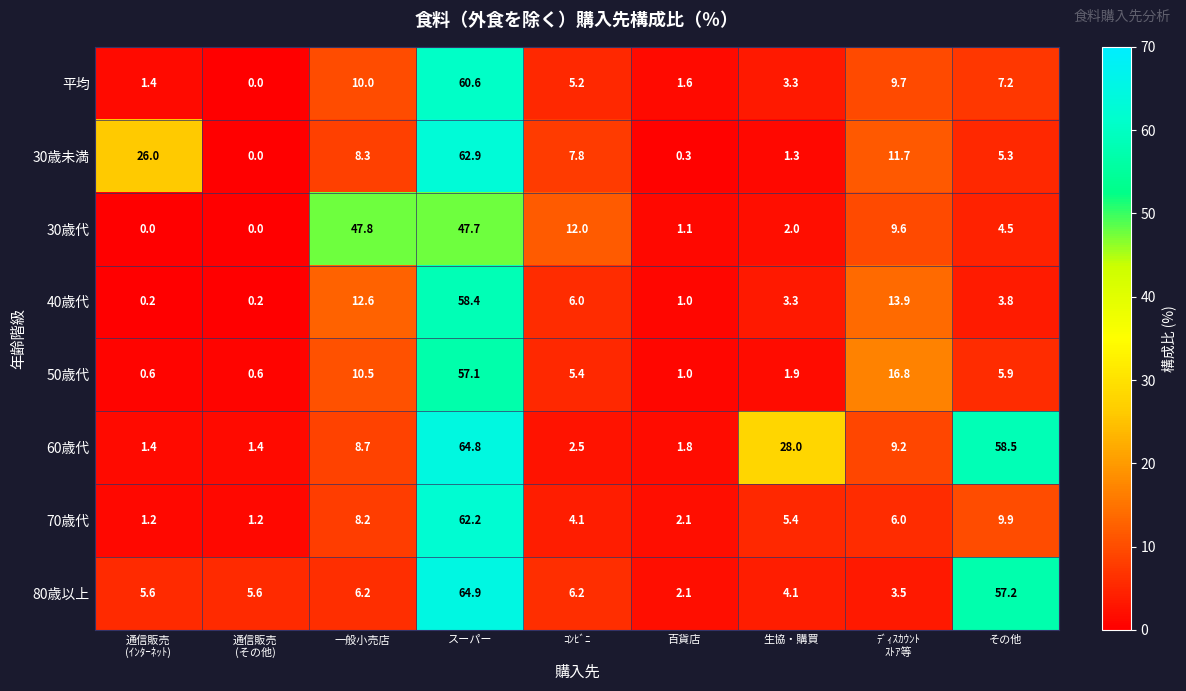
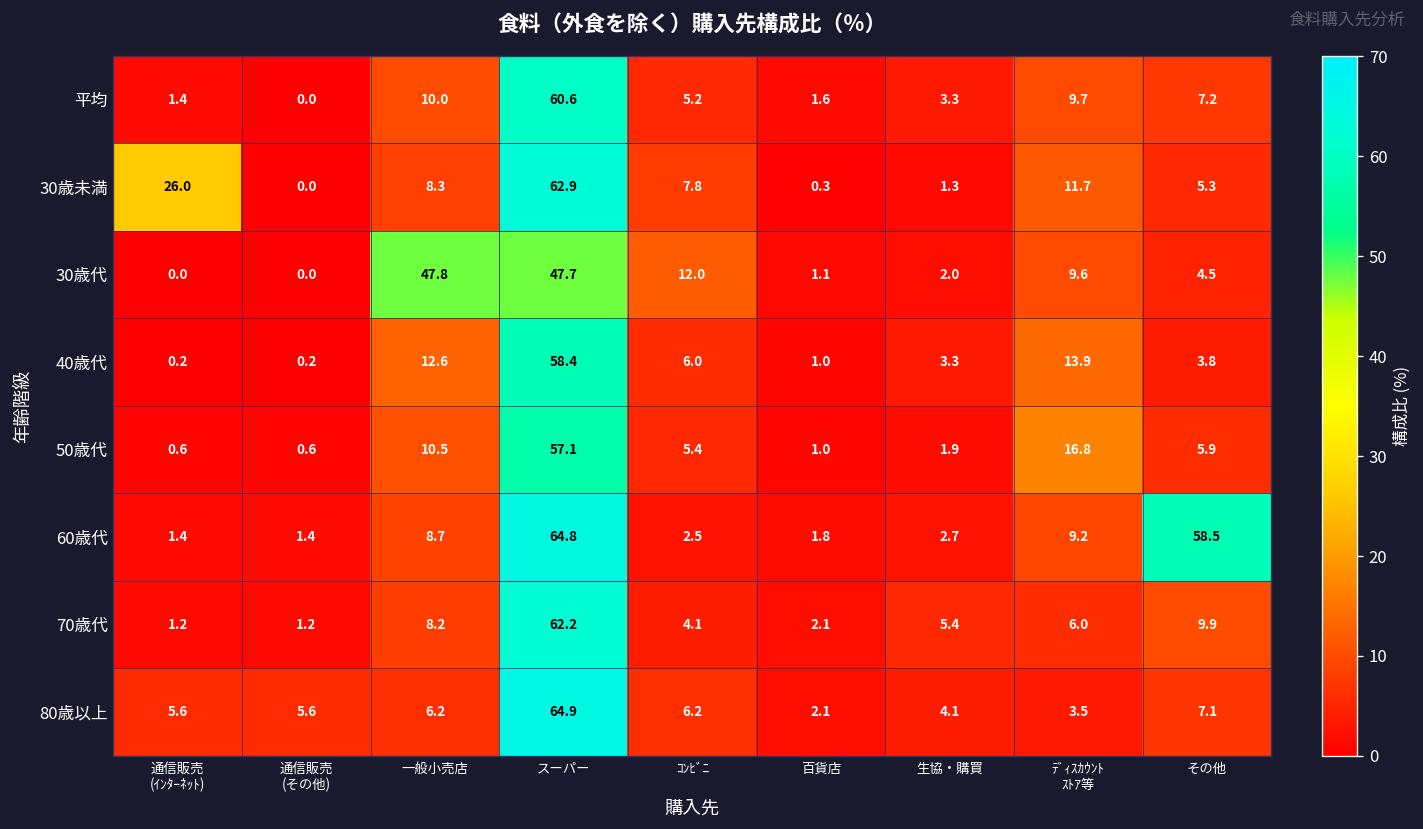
  {
    "平均": {
      "通信販売 (ｲﾝﾀｰﾈｯﾄ)": 1.4,
      "通信販売 (その他)": 0.0,
      "一般小売店": 10.0,
      "スーパー": 60.6,
      "ｺﾝﾋﾞﾆ": 5.2,
      "百貨店": 1.6,
      "生協・購買": 3.3,
      "ﾃﾞｨｽｶｳﾝﾄ ｽﾄｱ等": 9.7,
      "その他": 7.2
    },
    "30歳未満": {
      "通信販売 (ｲﾝﾀｰﾈｯﾄ)": 26.0,
      "通信販売 (その他)": 0.0,
      "一般小売店": 8.3,
      "スーパー": 62.9,
      "ｺﾝﾋﾞﾆ": 7.8,
      "百貨店": 0.3,
      "生協・購買": 1.3,
      "ﾃﾞｨｽｶｳﾝﾄ ｽﾄｱ等": 11.7,
      "その他": 5.3
    },
    "30歳代": {
      "通信販売 (ｲﾝﾀｰﾈｯﾄ)": 0.0,
      "通信販売 (その他)": 0.0,
      "一般小売店": 47.8,
      "スーパー": 47.7,
      "ｺﾝﾋﾞﾆ": 12.0,
      "百貨店": 1.1,
      "生協・購買": 2.0,
      "ﾃﾞｨｽｶｳﾝﾄ ｽﾄｱ等": 9.6,
      "その他": 4.5
    },
    "40歳代": {
      "通信販売 (ｲﾝﾀｰﾈｯﾄ)": 0.2,
      "通信販売 (その他)": 0.2,
      "一般小売店": 12.6,
      "スーパー": 58.4,
      "ｺﾝﾋﾞﾆ": 6.0,
      "百貨店": 1.0,
      "生協・購買": 3.3,
      "ﾃﾞｨｽｶｳﾝﾄ ｽﾄｱ等": 13.9,
      "その他": 3.8
    },
    "50歳代": {
      "通信販売 (ｲﾝﾀｰﾈｯﾄ)": 0.6,
      "通信販売 (その他)": 0.6,
      "一般小売店": 10.5,
      "スーパー": 57.1,
      "ｺﾝﾋﾞﾆ": 5.4,
      "百貨店": 1.0,
      "生協・購買": 1.9,
      "ﾃﾞｨｽｶｳﾝﾄ ｽﾄｱ等": 16.8,
      "その他": 5.9
    },
    "60歳代": {
      "通信販売 (ｲﾝﾀｰﾈｯﾄ)": 1.4,
      "通信販売 (その他)": 1.4,
      "一般小売店": 8.7,
      "スーパー": 64.8,
      "ｺﾝﾋﾞﾆ": 2.5,
      "百貨店": 1.8,
-     "生協・購買": 28.0,
+     "生協・購買": 2.7,
      "ﾃﾞｨｽｶｳﾝﾄ ｽﾄｱ等": 9.2,
      "その他": 58.5
    },
    "70歳代": {
      "通信販売 (ｲﾝﾀｰﾈｯﾄ)": 1.2,
      "通信販売 (その他)": 1.2,
      "一般小売店": 8.2,
      "スーパー": 62.2,
      "ｺﾝﾋﾞﾆ": 4.1,
      "百貨店": 2.1,
      "生協・購買": 5.4,
      "ﾃﾞｨｽｶｳﾝﾄ ｽﾄｱ等": 6.0,
      "その他": 9.9
    },
    "80歳以上": {
      "通信販売 (ｲﾝﾀｰﾈｯﾄ)": 5.6,
      "通信販売 (その他)": 5.6,
      "一般小売店": 6.2,
      "スーパー": 64.9,
      "ｺﾝﾋﾞﾆ": 6.2,
      "百貨店": 2.1,
      "生協・購買": 4.1,
      "ﾃﾞｨｽｶｳﾝﾄ ｽﾄｱ等": 3.5,
-     "その他": 57.2
+     "その他": 7.1
    }
  }
